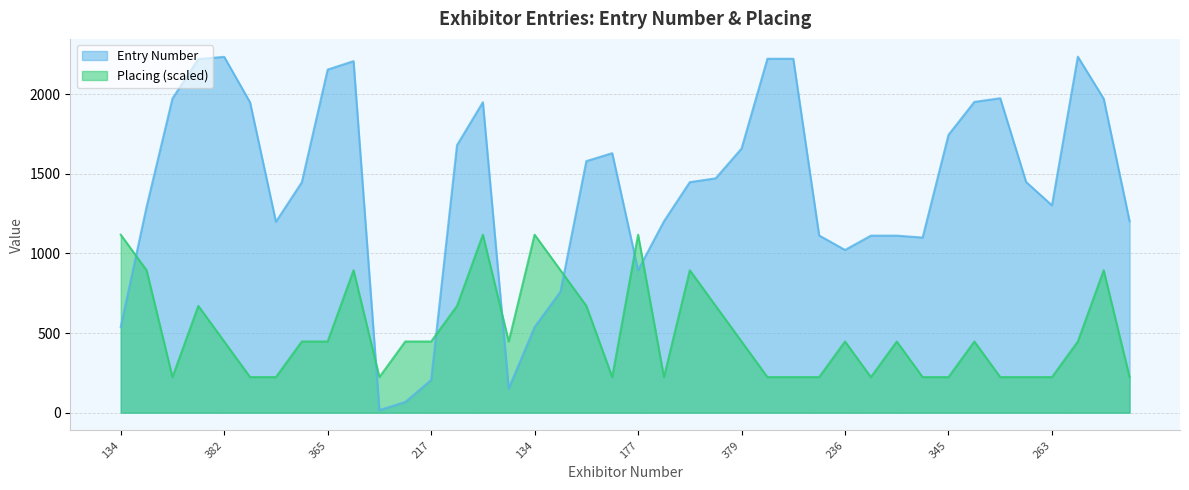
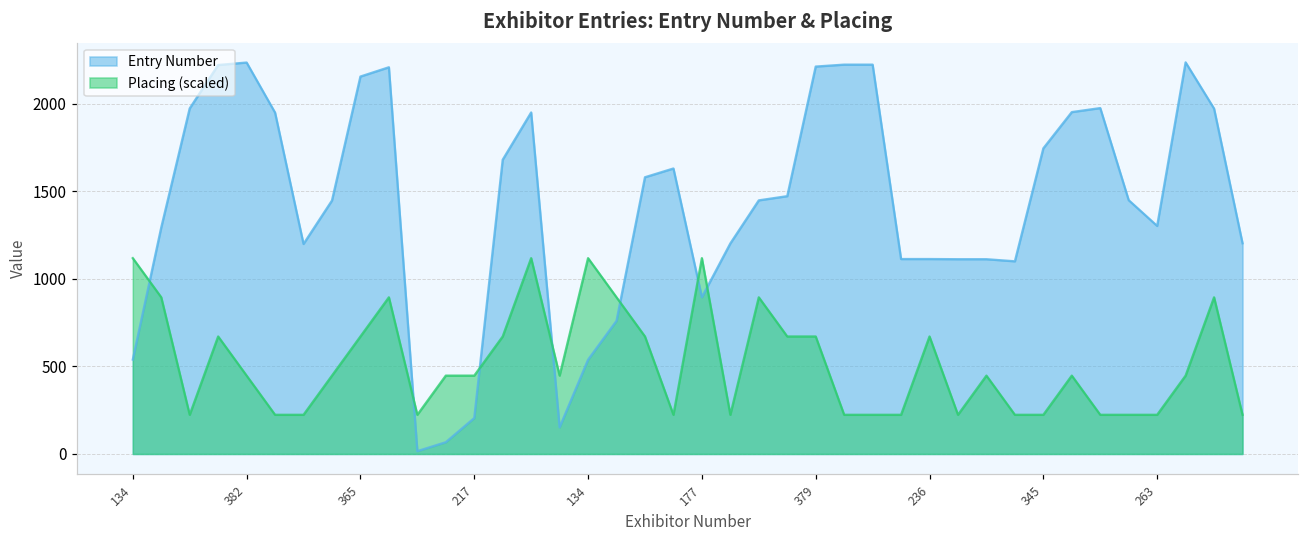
  {
    "Entry Number": {
      "382": 2240,
      "365": 2160,
      "217": 210,
      "177": 900,
-     "379": 1660,
-     "236": 1020,
+     "379": 2210,
+     "236": 1110,
      "345": 1750,
      "263": 1300
    },
    "Placing (scaled)": {
      "382": 450,
-     "365": 450,
+     "365": 670,
      "217": 450,
      "177": 1120,
-     "379": 450,
-     "236": 450,
+     "379": 670,
+     "236": 670,
      "345": 220,
      "263": 220
    }
  }
